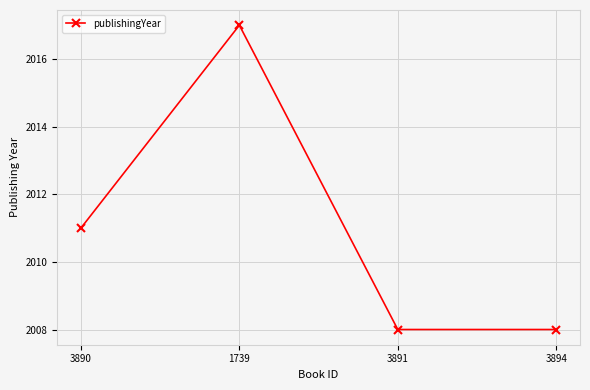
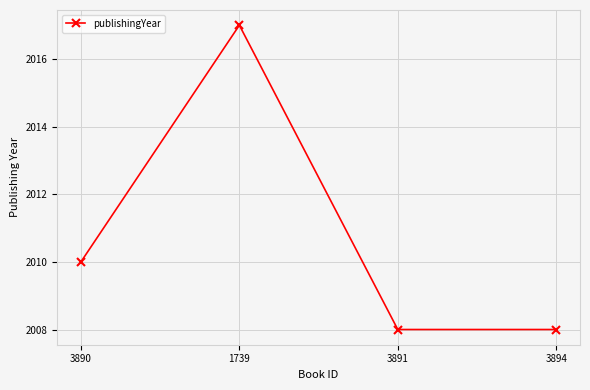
  {
-   "3890": 2011,
+   "3890": 2010,
    "1739": 2017,
    "3891": 2008,
    "3894": 2008
  }
